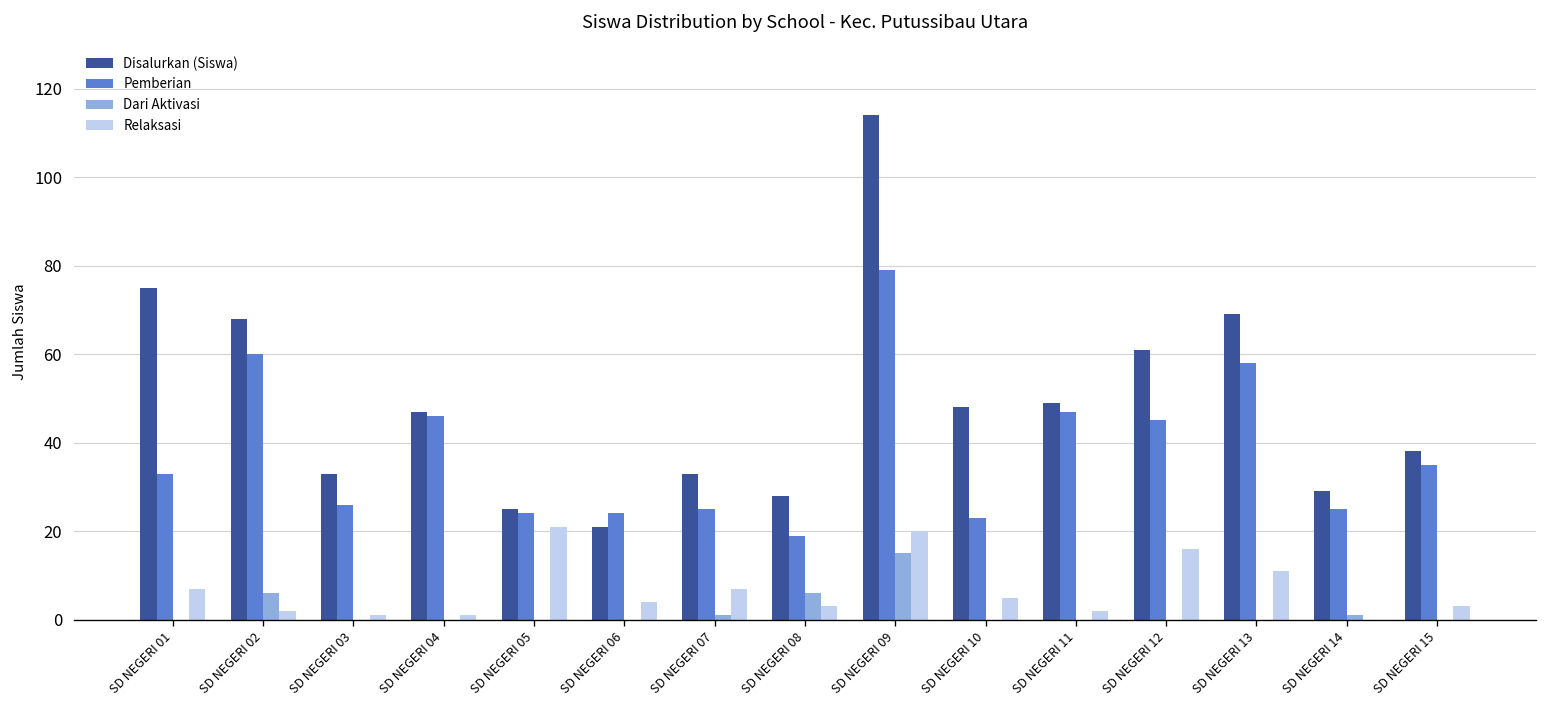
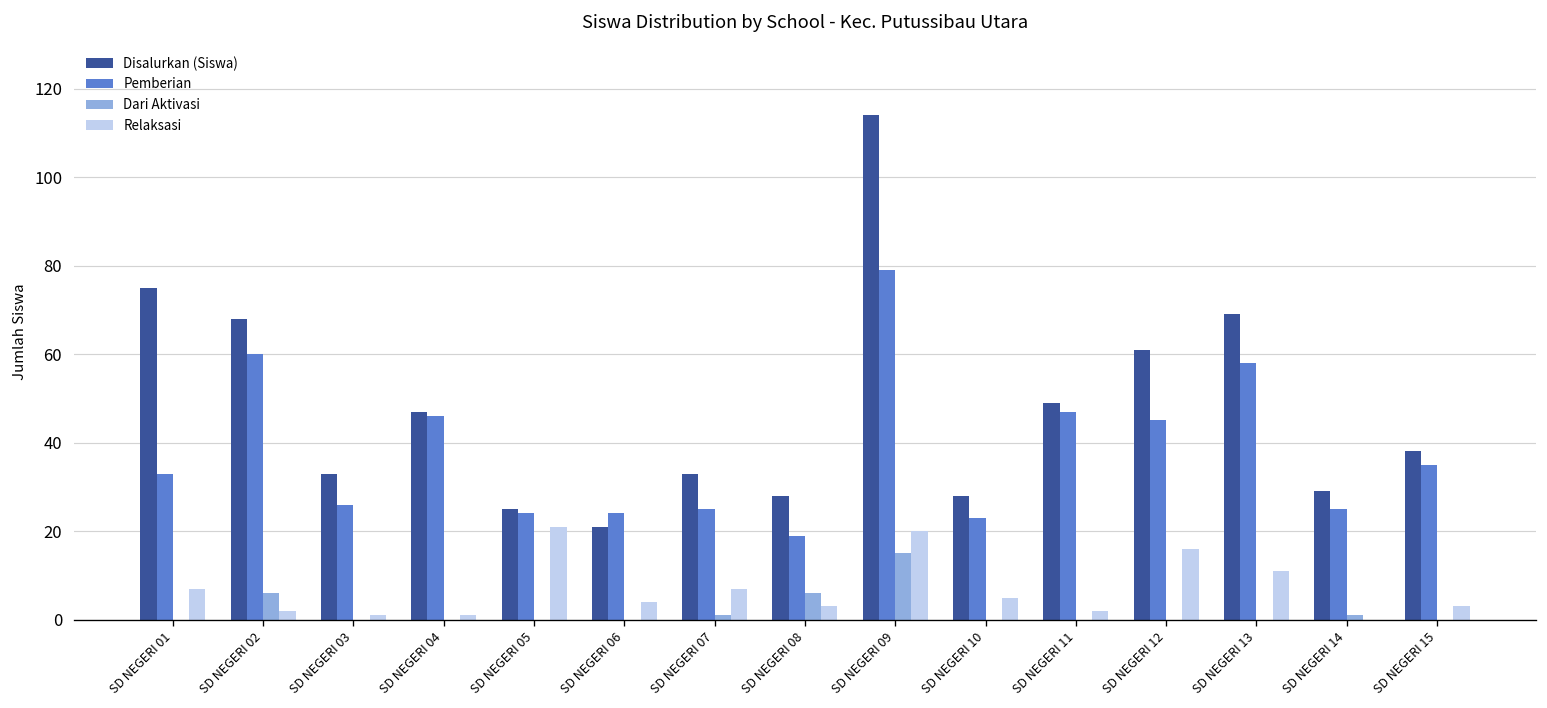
  {
    "Disalurkan (Siswa)": {
      "SD NEGERI 01": 75,
      "SD NEGERI 02": 68,
      "SD NEGERI 03": 33,
      "SD NEGERI 04": 47,
      "SD NEGERI 05": 25,
      "SD NEGERI 06": 21,
      "SD NEGERI 07": 33,
      "SD NEGERI 08": 28,
      "SD NEGERI 09": 114,
-     "SD NEGERI 10": 48,
+     "SD NEGERI 10": 28,
      "SD NEGERI 11": 49,
      "SD NEGERI 12": 61,
      "SD NEGERI 13": 69,
      "SD NEGERI 14": 29,
      "SD NEGERI 15": 38
    },
    "Pemberian": {
      "SD NEGERI 01": 33,
      "SD NEGERI 02": 60,
      "SD NEGERI 03": 26,
      "SD NEGERI 04": 46,
      "SD NEGERI 05": 24,
      "SD NEGERI 06": 24,
      "SD NEGERI 07": 25,
      "SD NEGERI 08": 19,
      "SD NEGERI 09": 79,
      "SD NEGERI 10": 23,
      "SD NEGERI 11": 47,
      "SD NEGERI 12": 45,
      "SD NEGERI 13": 58,
      "SD NEGERI 14": 25,
      "SD NEGERI 15": 35
    },
    "Dari Aktivasi": {
      "SD NEGERI 01": 0,
      "SD NEGERI 02": 6,
      "SD NEGERI 03": 0,
      "SD NEGERI 04": 0,
      "SD NEGERI 05": 0,
      "SD NEGERI 06": 0,
      "SD NEGERI 07": 1,
      "SD NEGERI 08": 6,
      "SD NEGERI 09": 15,
      "SD NEGERI 10": 0,
      "SD NEGERI 11": 0,
      "SD NEGERI 12": 0,
      "SD NEGERI 13": 0,
      "SD NEGERI 14": 1,
      "SD NEGERI 15": 0
    },
    "Relaksasi": {
      "SD NEGERI 01": 7,
      "SD NEGERI 02": 2,
      "SD NEGERI 03": 1,
      "SD NEGERI 04": 1,
      "SD NEGERI 05": 21,
      "SD NEGERI 06": 4,
      "SD NEGERI 07": 7,
      "SD NEGERI 08": 3,
      "SD NEGERI 09": 20,
      "SD NEGERI 10": 5,
      "SD NEGERI 11": 2,
      "SD NEGERI 12": 16,
      "SD NEGERI 13": 11,
      "SD NEGERI 14": 0,
      "SD NEGERI 15": 3
    }
  }
